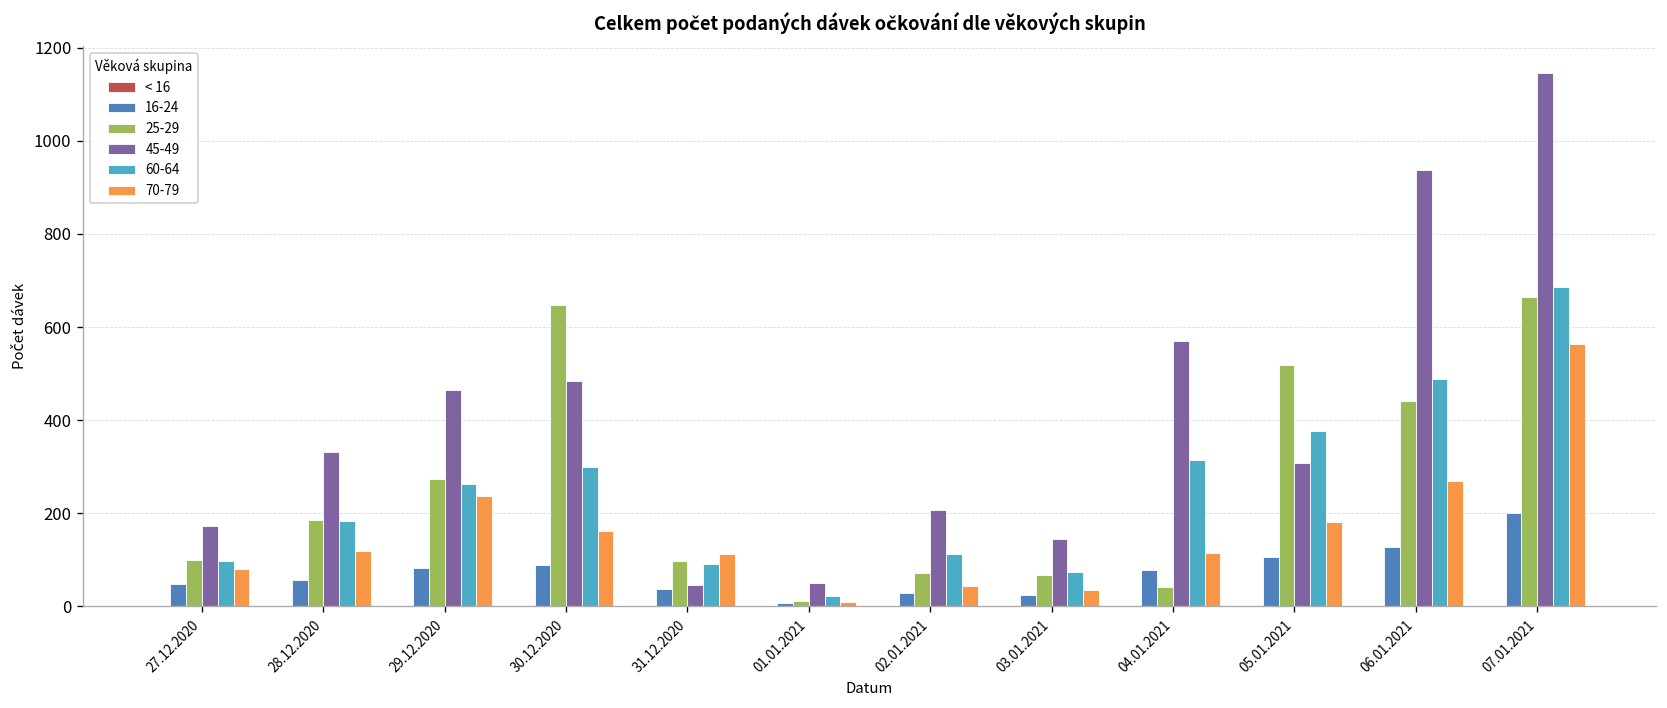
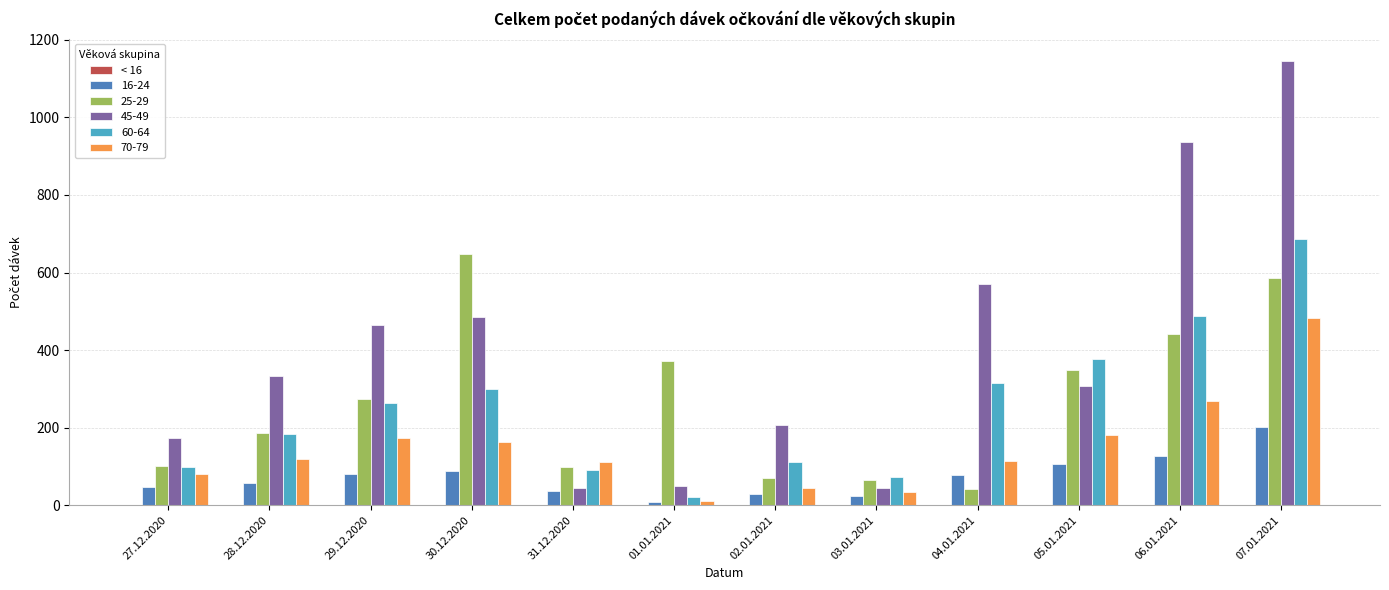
  {
    "< 16": {
      "27.12.2020": 0,
      "28.12.2020": 0,
      "29.12.2020": 0,
      "30.12.2020": 0,
      "31.12.2020": 0,
      "01.01.2021": 0,
      "02.01.2021": 0,
      "03.01.2021": 0,
      "04.01.2021": 0,
      "05.01.2021": 0,
      "06.01.2021": 0,
      "07.01.2021": 0
    },
    "25-29": {
      "27.12.2020": 100,
      "28.12.2020": 190,
      "29.12.2020": 270,
      "30.12.2020": 650,
      "31.12.2020": 100,
-     "01.01.2021": 10,
+     "01.01.2021": 370,
      "02.01.2021": 70,
      "03.01.2021": 70,
      "04.01.2021": 40,
-     "05.01.2021": 520,
+     "05.01.2021": 350,
      "06.01.2021": 440,
-     "07.01.2021": 660
+     "07.01.2021": 590
    },
    "45-49": {
      "27.12.2020": 170,
      "28.12.2020": 330,
      "29.12.2020": 460,
      "30.12.2020": 480,
      "31.12.2020": 50,
      "01.01.2021": 50,
      "02.01.2021": 210,
-     "03.01.2021": 150,
+     "03.01.2021": 40,
      "04.01.2021": 570,
      "05.01.2021": 310,
      "06.01.2021": 940,
      "07.01.2021": 1150
    },
    "70-79": {
      "27.12.2020": 80,
      "28.12.2020": 120,
-     "29.12.2020": 240,
+     "29.12.2020": 170,
      "30.12.2020": 160,
      "31.12.2020": 110,
      "01.01.2021": 10,
      "02.01.2021": 40,
      "03.01.2021": 30,
      "04.01.2021": 110,
      "05.01.2021": 180,
      "06.01.2021": 270,
-     "07.01.2021": 560
+     "07.01.2021": 480
    }
  }
